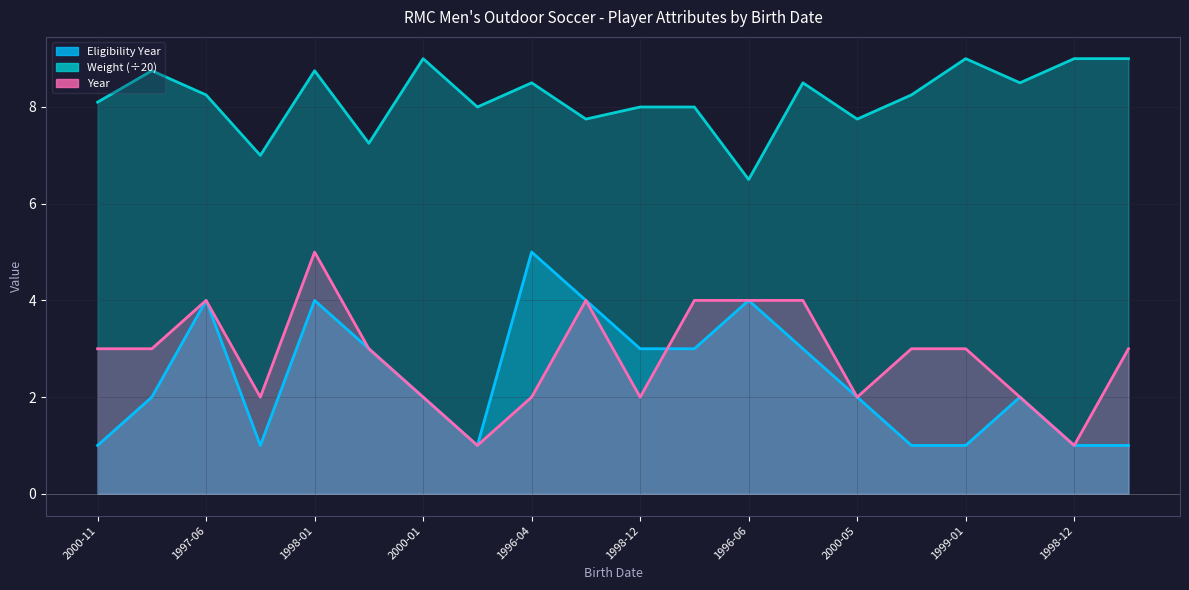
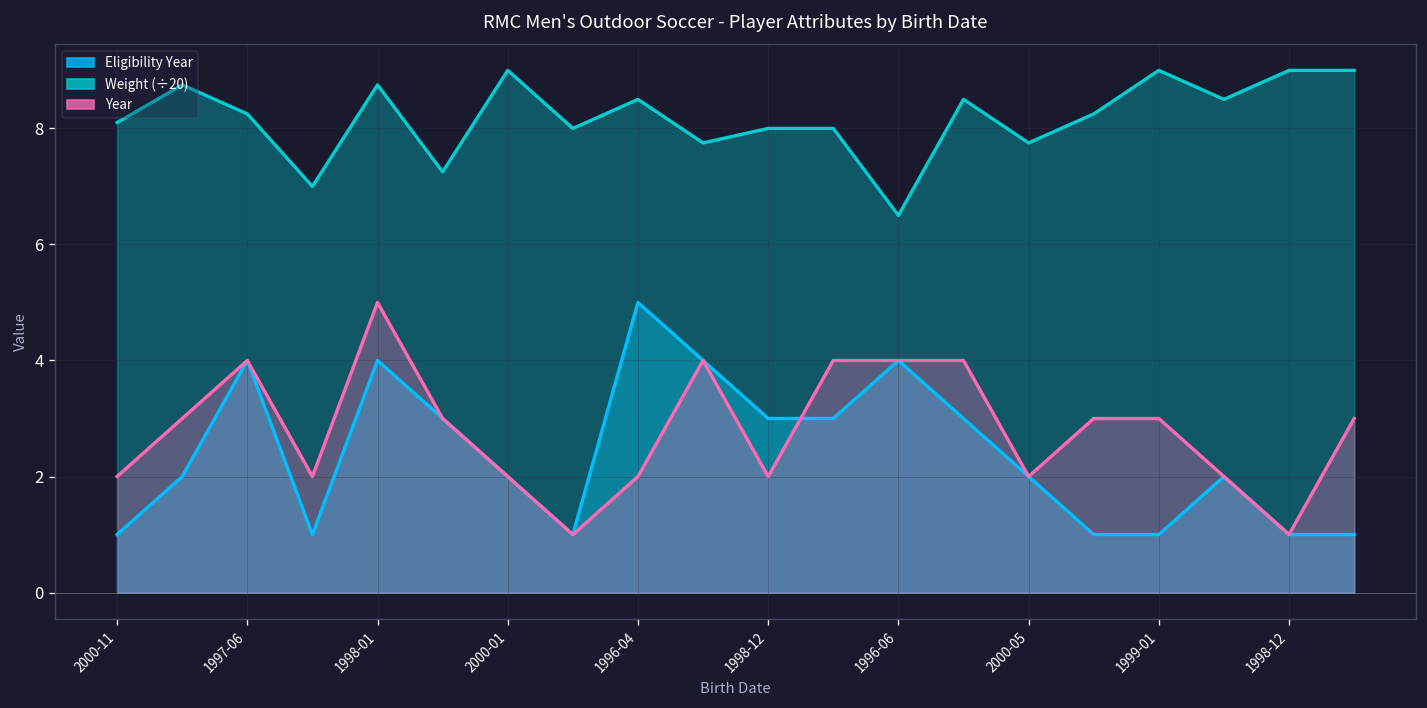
  {
    "Year": {
-     "2000-11": 3,
+     "2000-11": 2,
      "1998-01": 5,
      "1996-04": 2,
      "1999-01": 3
    }
  }
